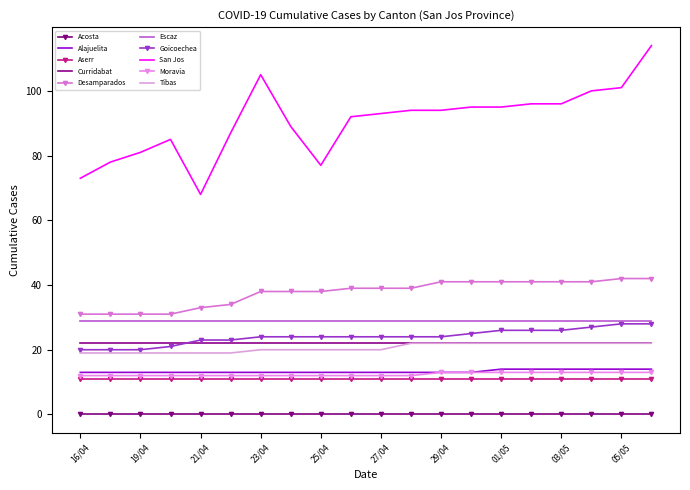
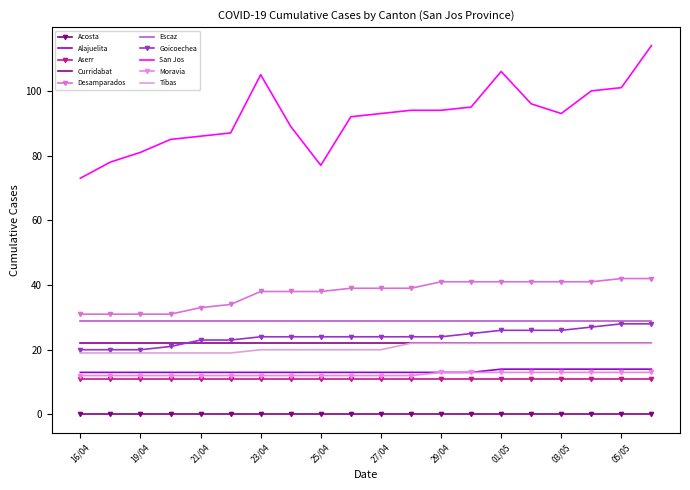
  {
    "Aserr": {
      "16/04": 11,
      "19/04": 11,
      "21/04": 11,
      "23/04": 11,
      "25/04": 11,
      "27/04": 11,
      "29/04": 11,
      "01/05": 11,
      "03/05": 11,
      "05/05": 11
    },
    "San Jos": {
      "16/04": 73,
      "19/04": 81,
-     "21/04": 68,
+     "21/04": 86,
      "23/04": 105,
      "25/04": 77,
      "27/04": 93,
      "29/04": 94,
-     "01/05": 95,
-     "03/05": 96,
+     "01/05": 106,
+     "03/05": 93,
      "05/05": 101
    }
  }
